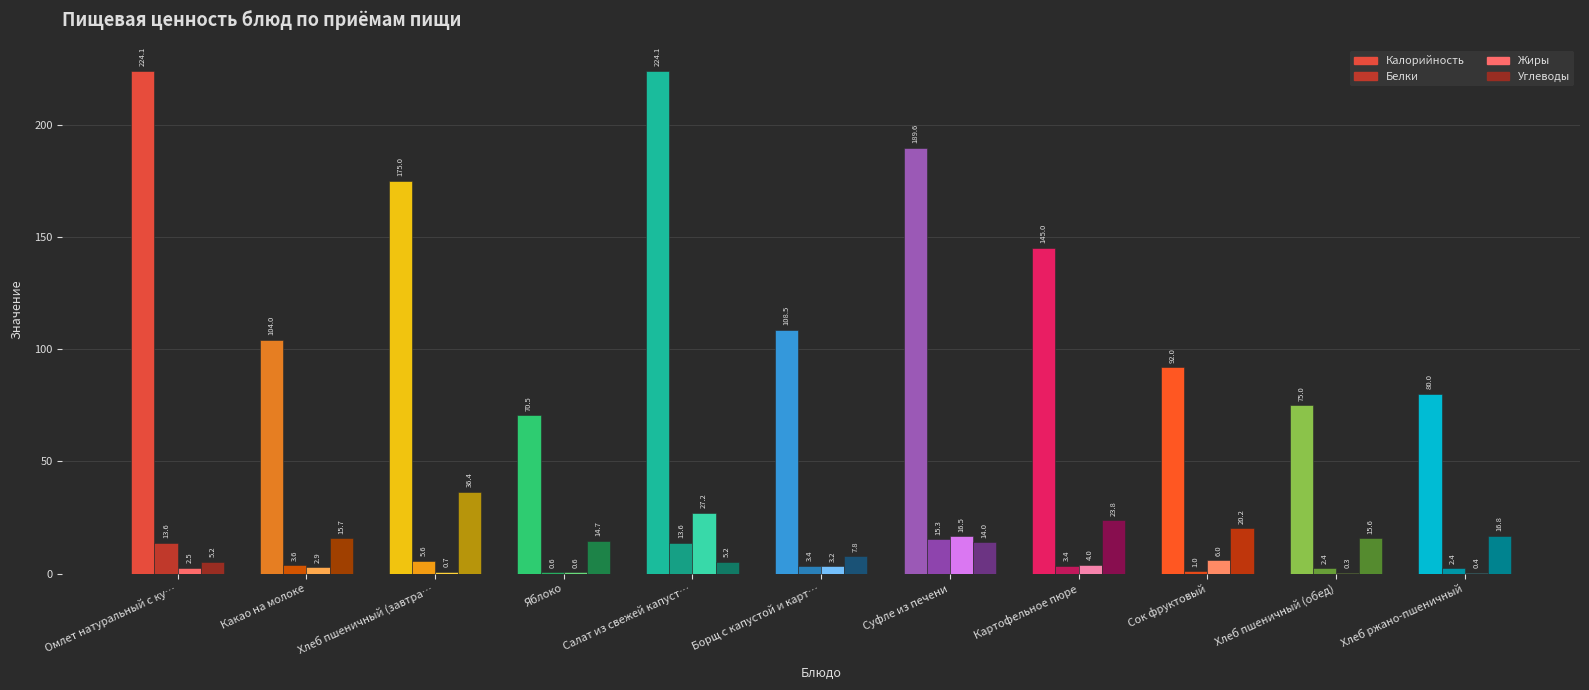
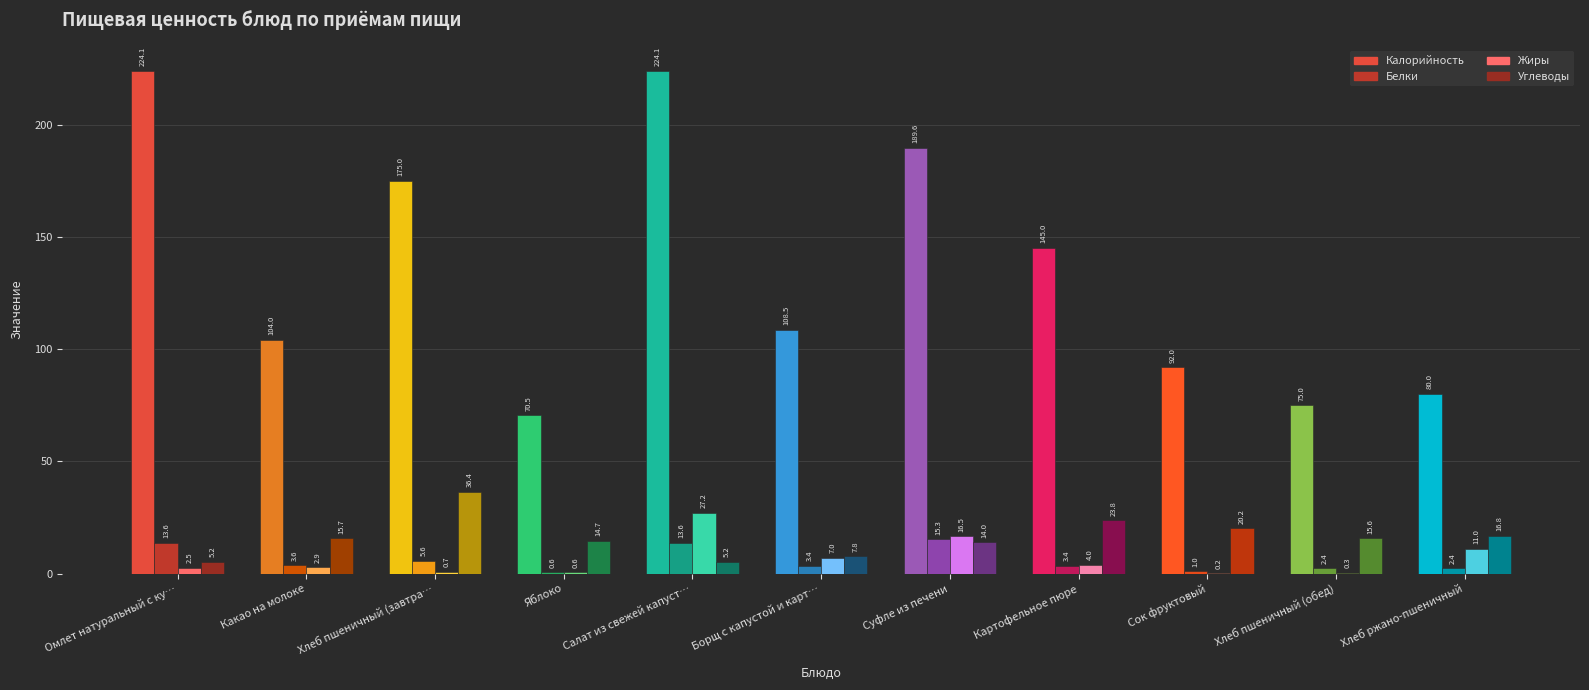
  {
    "Жиры": {
      "Омлет натуральный с ку…": 2.5,
      "Какао на молоке": 2.9,
      "Хлеб пшеничный (завтра…": 0.7,
      "Яблоко": 0.6,
      "Салат из свежей капуст…": 27.2,
-     "Борщ с капустой и карт…": 3.2,
+     "Борщ с капустой и карт…": 7.0,
      "Суфле из печени": 16.5,
      "Картофельное пюре": 4.0,
-     "Сок фруктовый": 6.0,
+     "Сок фруктовый": 0.2,
      "Хлеб пшеничный (обед)": 0.3,
-     "Хлеб ржано-пшеничный": 0.4
+     "Хлеб ржано-пшеничный": 11.0
    }
  }
